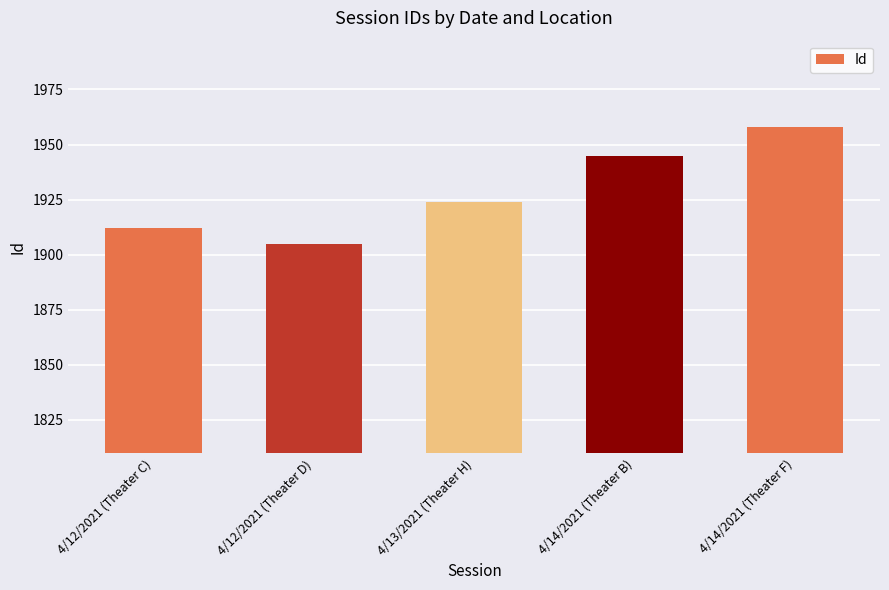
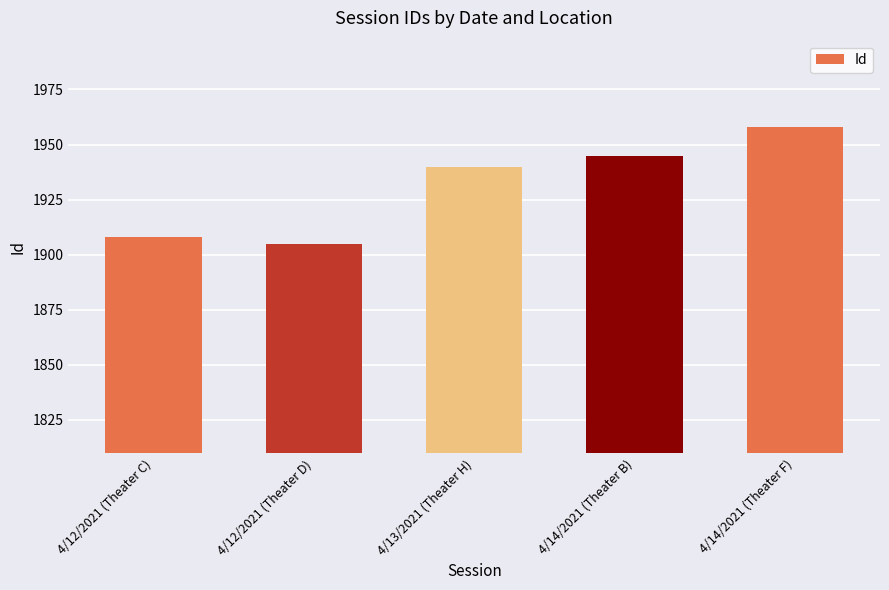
  {
-   "4/12/2021 (Theater C)": 1912,
+   "4/12/2021 (Theater C)": 1908,
    "4/12/2021 (Theater D)": 1905,
-   "4/13/2021 (Theater H)": 1924,
+   "4/13/2021 (Theater H)": 1940,
    "4/14/2021 (Theater B)": 1945,
    "4/14/2021 (Theater F)": 1958
  }
